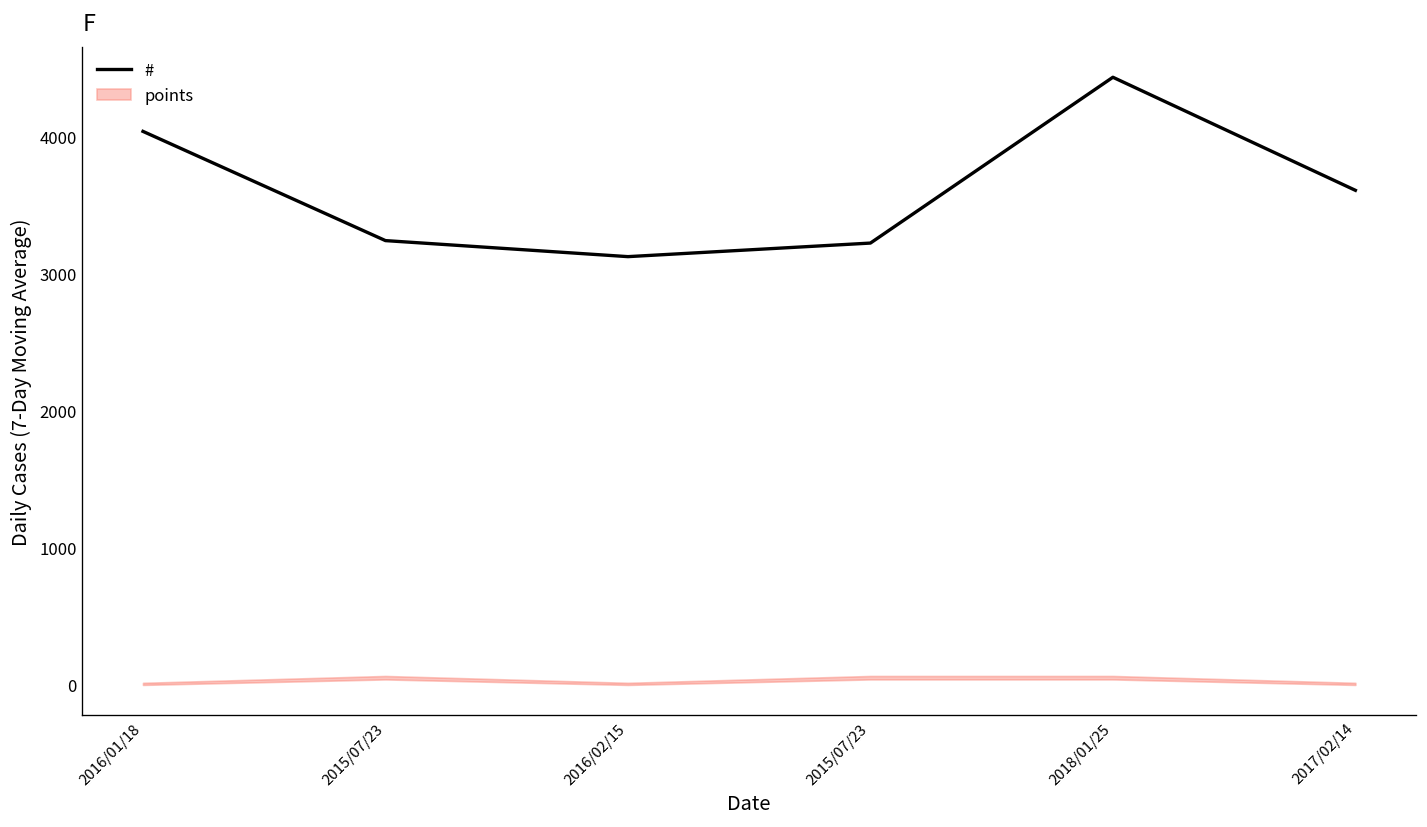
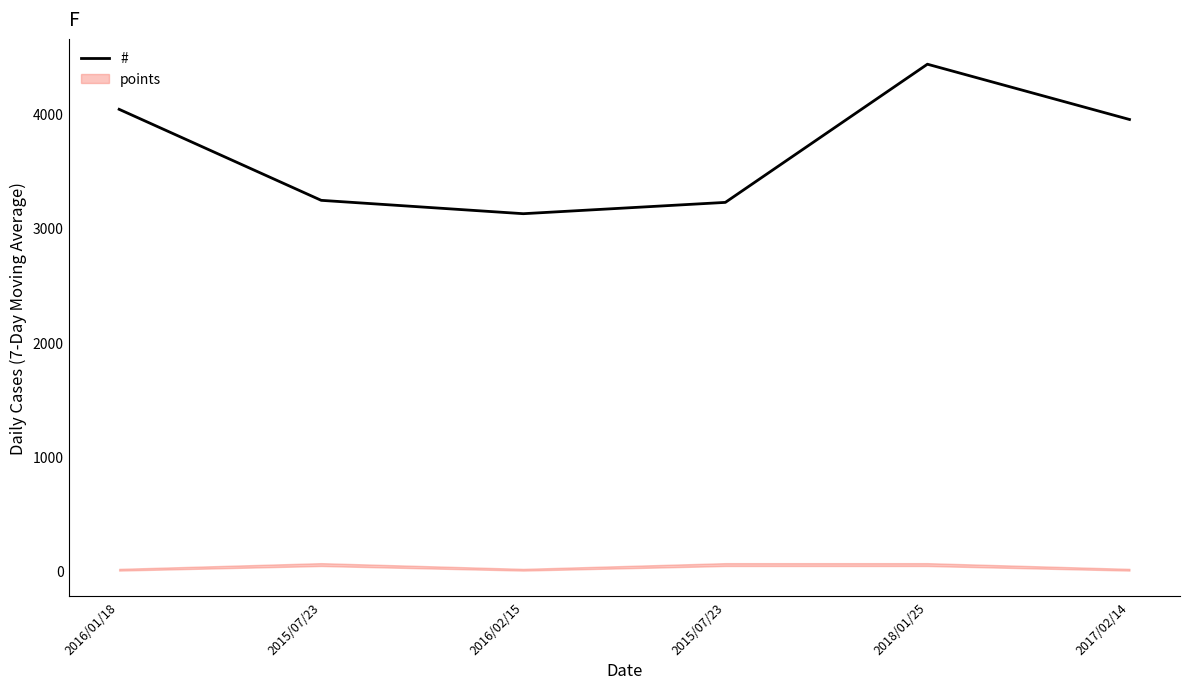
  {
    "#": {
      "2016/01/18": 4040,
      "2016/02/15": 3130,
      "2018/01/25": 4430,
-     "2017/02/14": 3610
+     "2017/02/14": 3950
    }
  }
